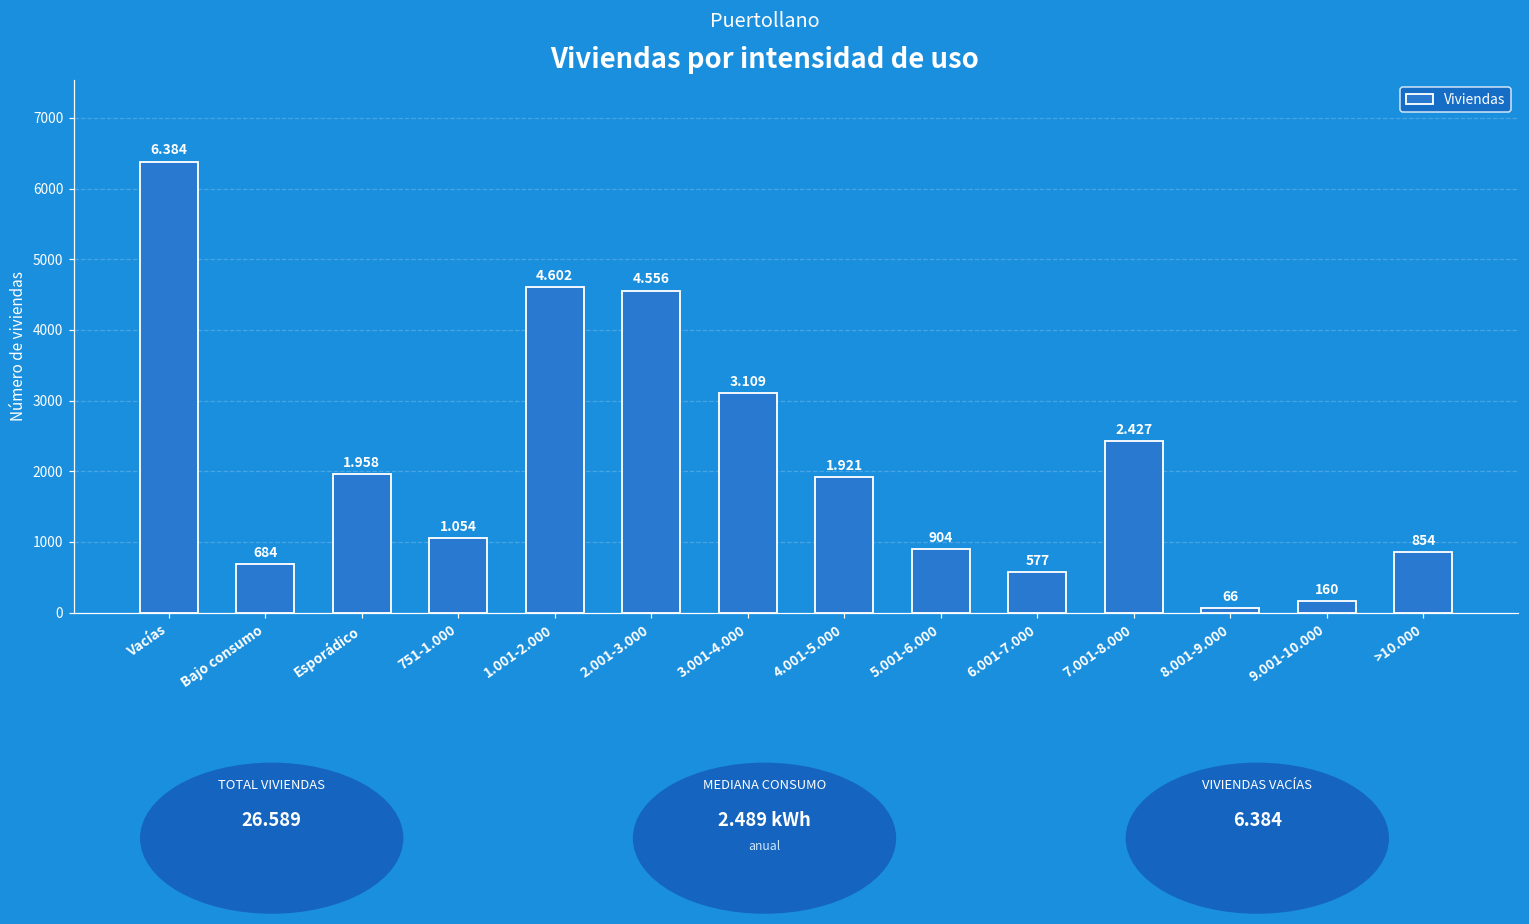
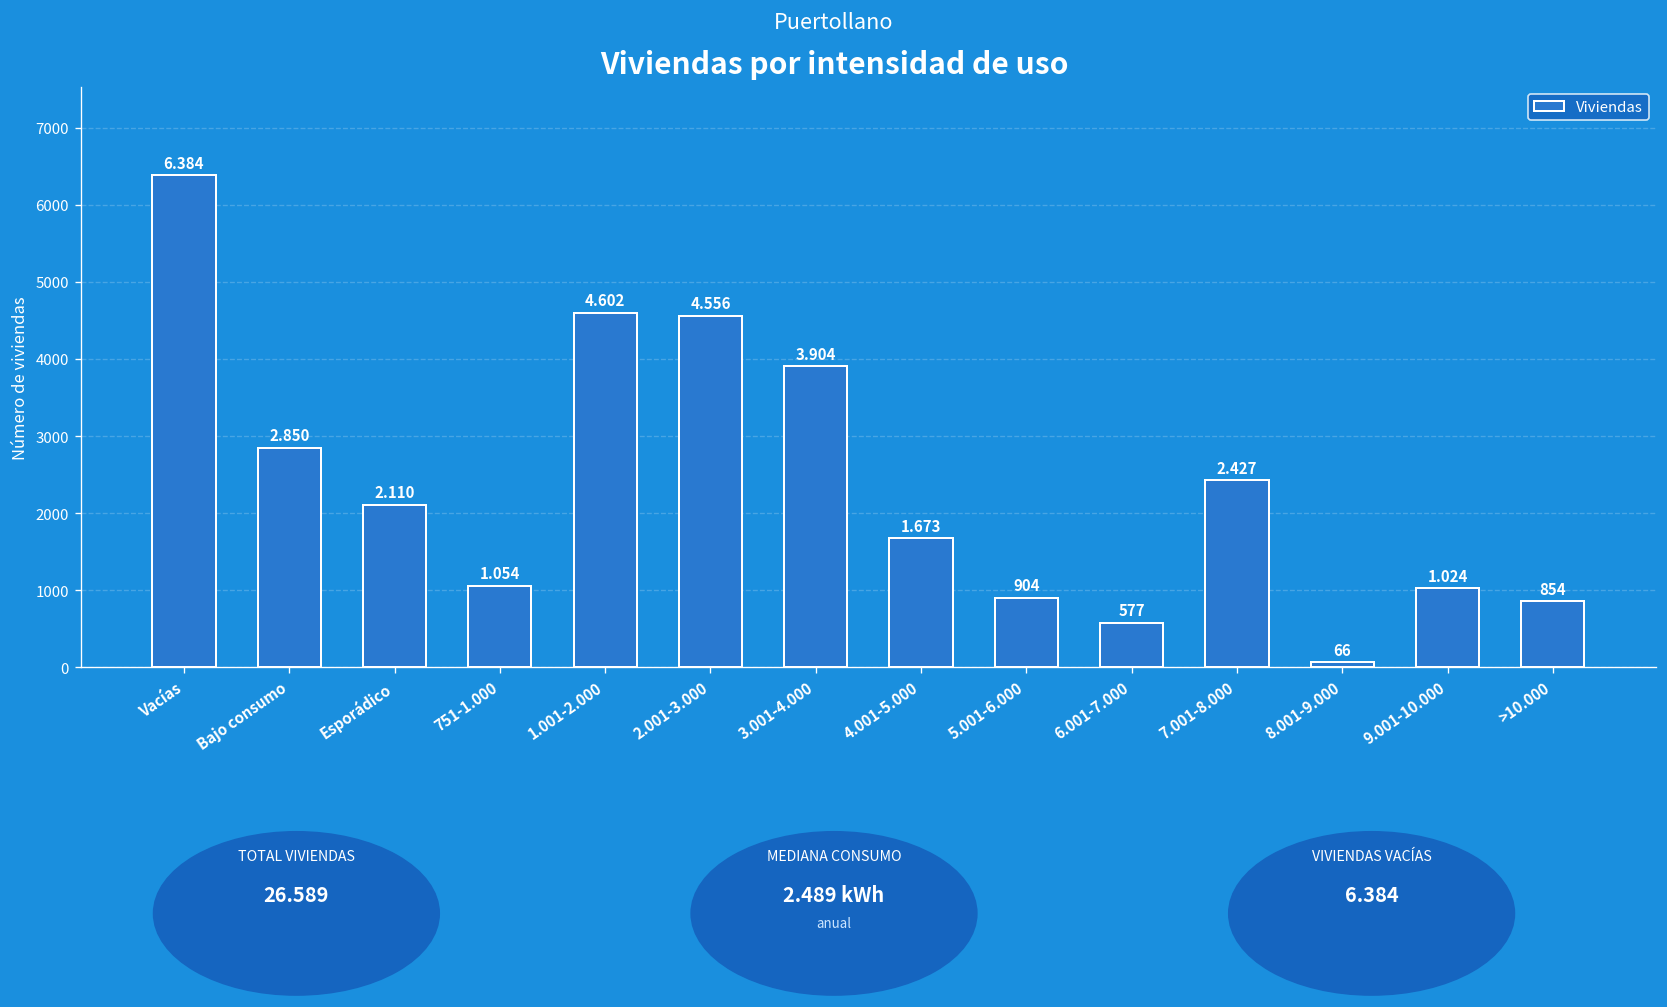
  {
-   "Bajo consumo": 684,
-   "Esporádico": 1.958,
-   "3.001-4.000": 3.109,
-   "4.001-5.000": 1.921,
+   "Bajo consumo": 2.850,
+   "Esporádico": 2.110,
+   "3.001-4.000": 3.904,
+   "4.001-5.000": 1.673,
    "5.001-6.000": 904,
    "6.001-7.000": 577,
    "8.001-9.000": 66,
-   "9.001-10.000": 160,
+   "9.001-10.000": 1.024,
    ">10.000": 854
  }
